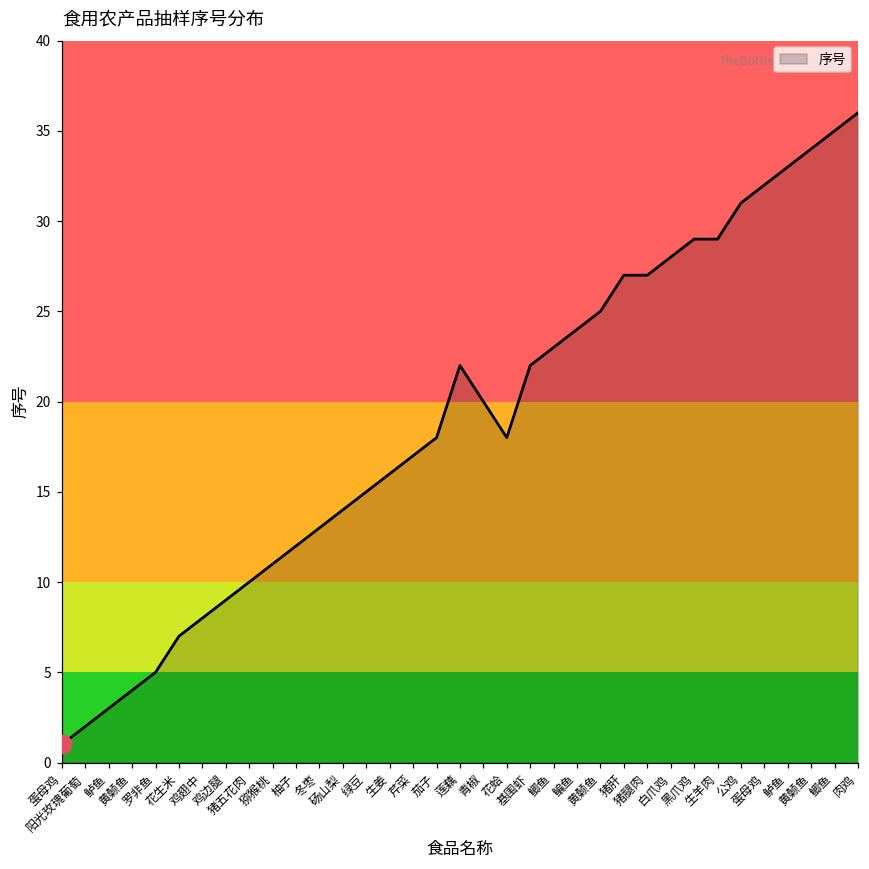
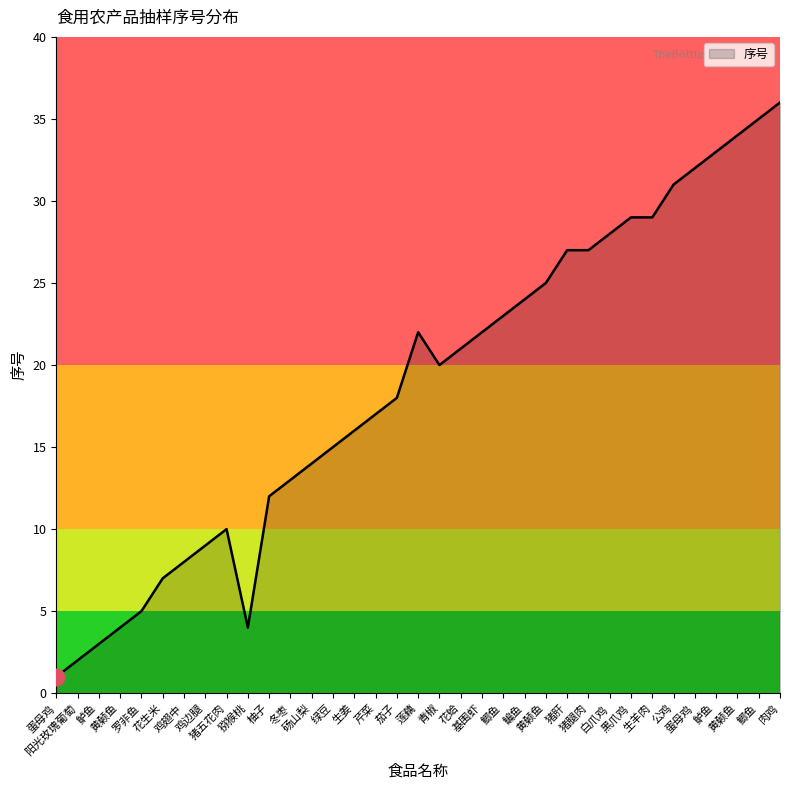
  {
    "序号": {
      "阳光玫瑰葡萄": 2,
      "罗非鱼": 5,
      "花生米": 7,
      "鸡翅中": 8,
      "鸡边腿": 9,
      "猪五花肉": 10,
-     "猕猴桃": 11,
+     "猕猴桃": 4,
      "柚子": 12,
      "冬枣": 13,
      "砀山梨": 14,
      "绿豆": 15,
      "生姜": 16,
      "芹菜": 17,
      "茄子": 18,
      "莲藕": 22,
      "青椒": 20,
-     "花蛤": 18,
+     "花蛤": 21,
      "基围虾": 22,
      "鳊鱼": 24,
      "猪肝": 27,
      "猪腿肉": 27,
      "白爪鸡": 28,
      "黑爪鸡": 29,
      "生羊肉": 29,
      "公鸡": 31,
      "肉鸡": 36
    }
  }
